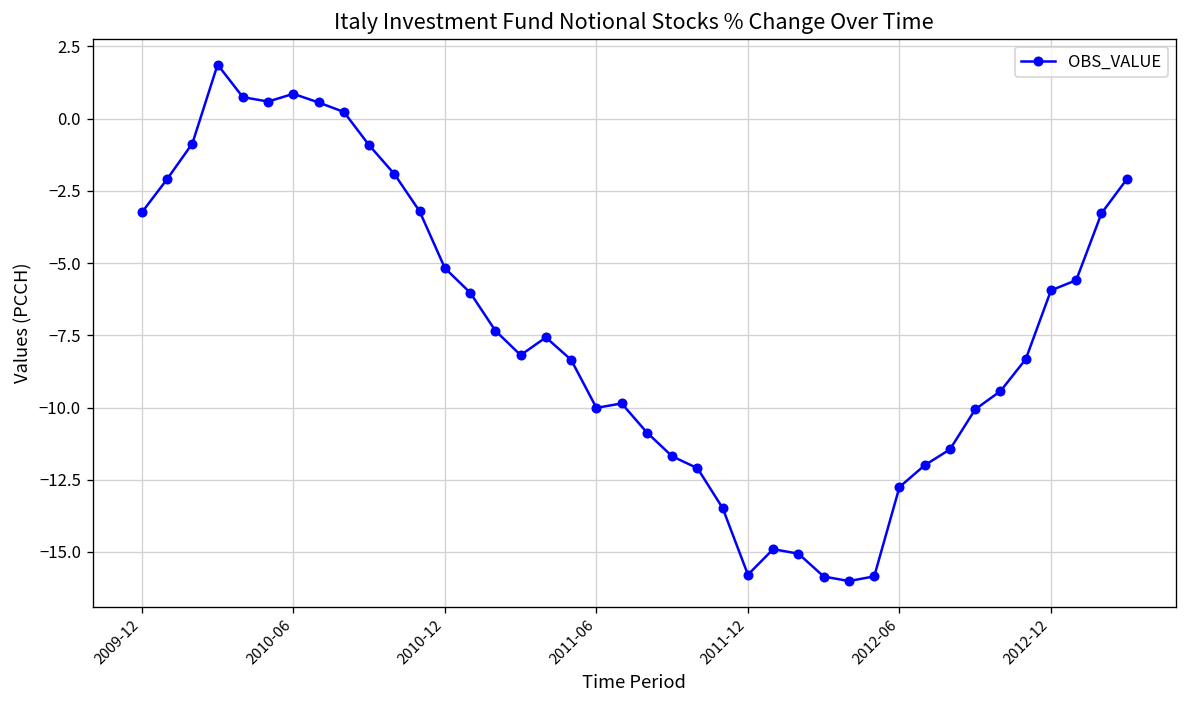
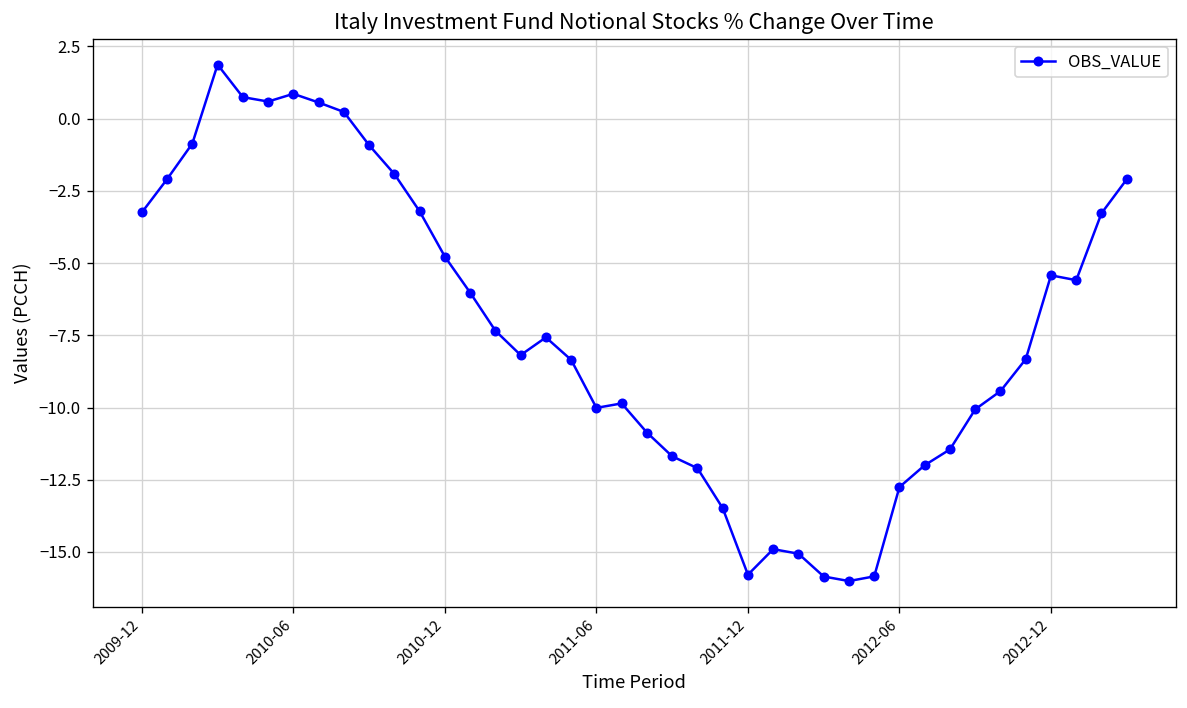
  {
    "2009-12": -3.2,
    "2010-06": 0.9,
-   "2010-12": -5.2,
+   "2010-12": -4.8,
    "2011-06": -10.0,
    "2011-12": -15.8,
    "2012-06": -12.8,
-   "2012-12": -5.9
+   "2012-12": -5.4
  }
